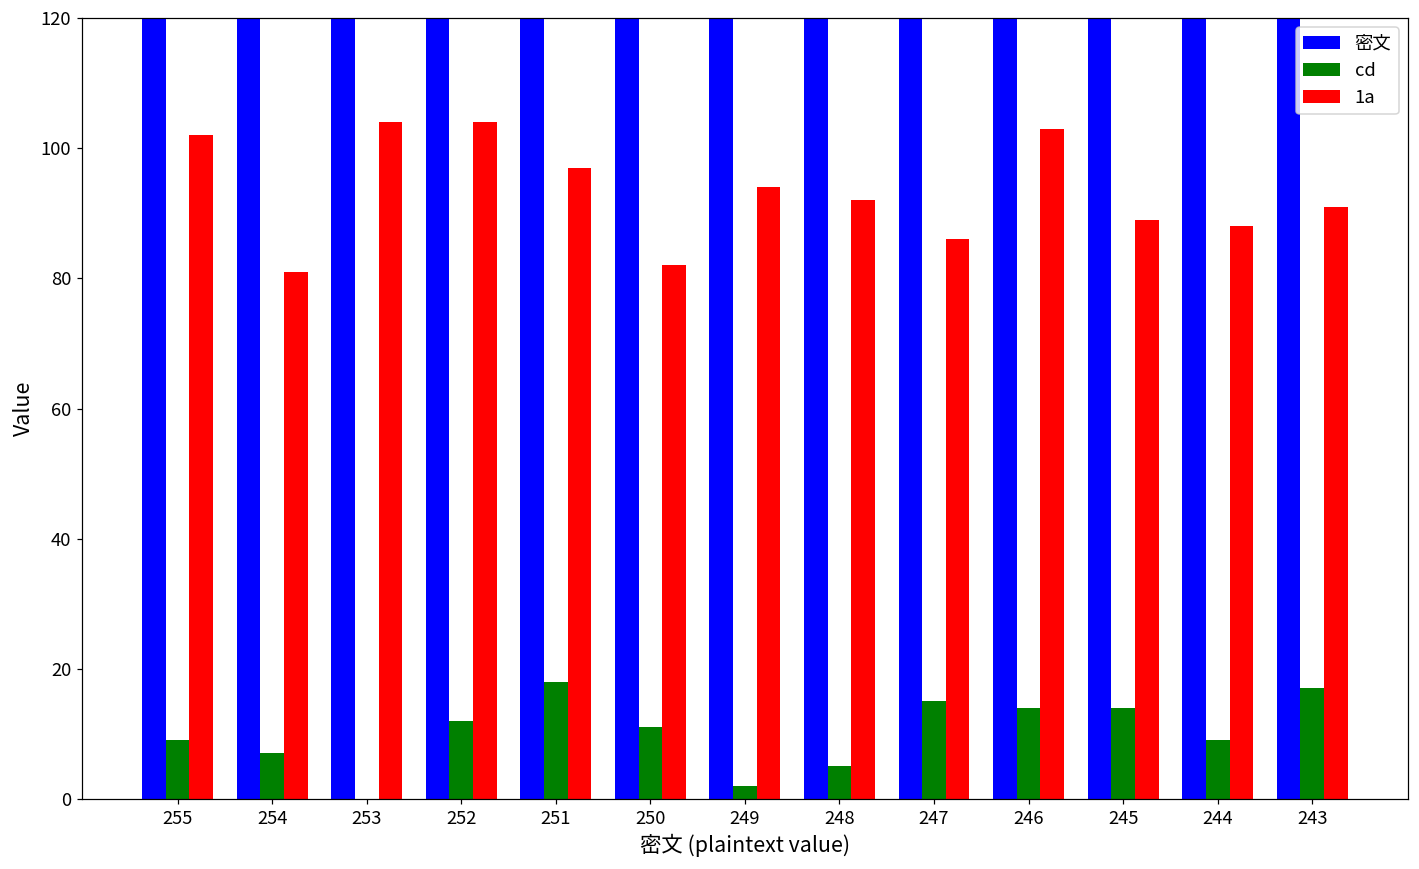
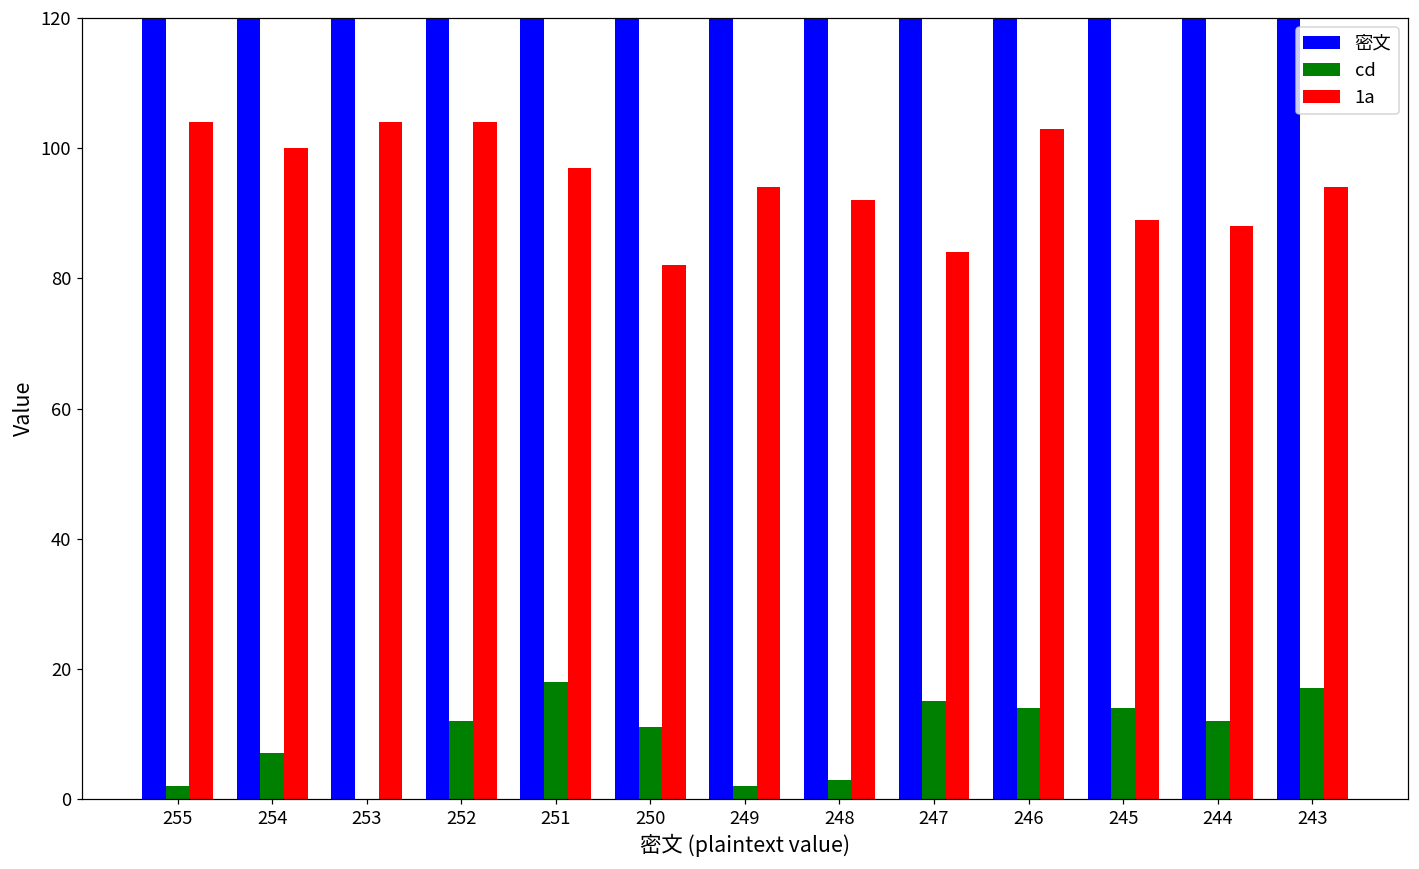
  {
    "cd": {
-     "255": 9,
+     "255": 2,
      "254": 7,
      "253": 0,
      "252": 12,
      "251": 18,
      "250": 11,
      "249": 2,
-     "248": 5,
+     "248": 3,
      "247": 15,
      "246": 14,
      "245": 14,
-     "244": 9,
+     "244": 12,
      "243": 17
    },
    "1a": {
-     "255": 102,
-     "254": 81,
+     "255": 104,
+     "254": 100,
      "253": 104,
      "252": 104,
      "251": 97,
      "250": 82,
      "249": 94,
      "248": 92,
-     "247": 86,
+     "247": 84,
      "246": 103,
      "245": 89,
      "244": 88,
-     "243": 91
+     "243": 94
    }
  }
